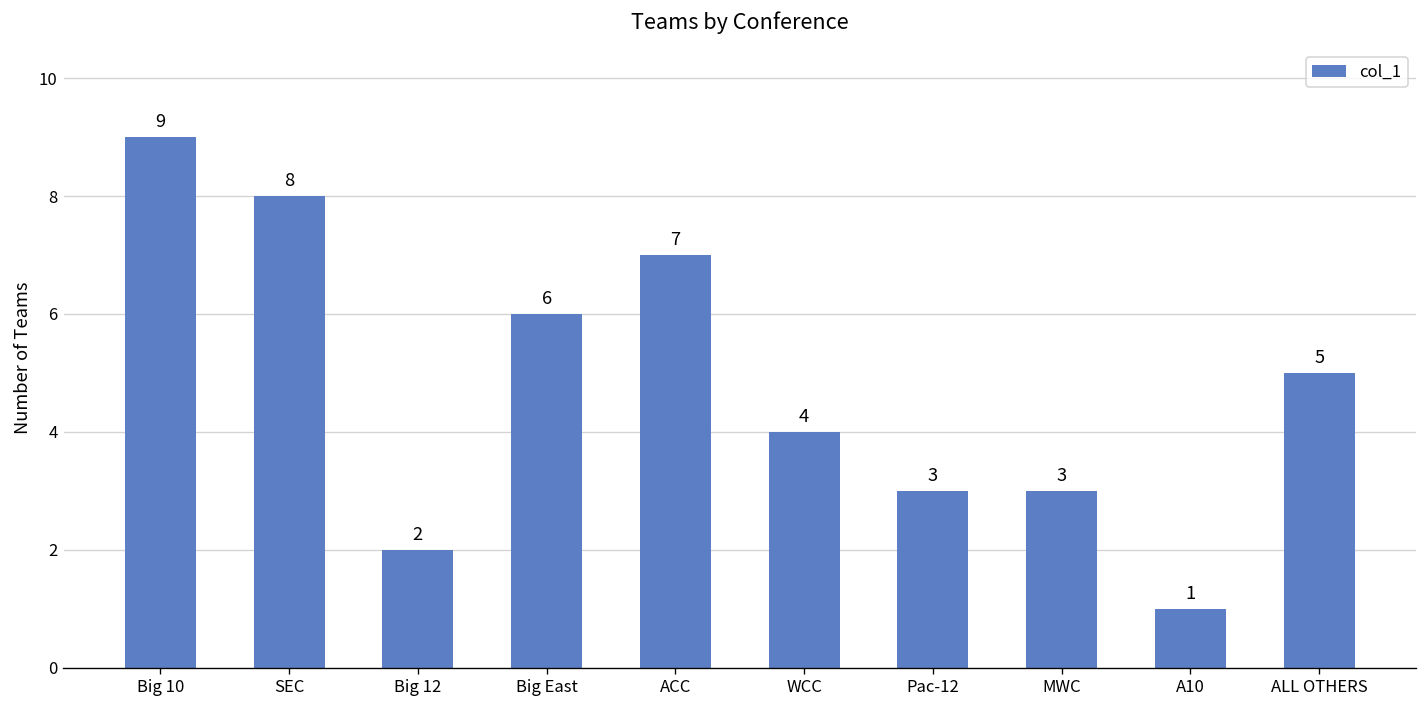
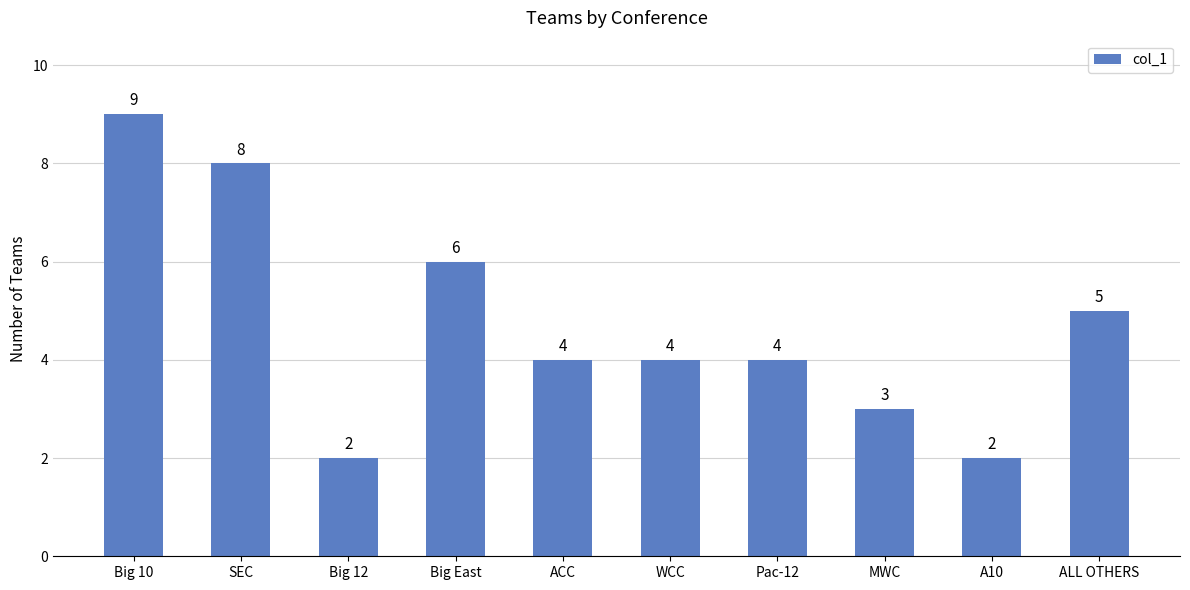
  {
    "Big 10": 9,
    "SEC": 8,
    "Big 12": 2,
    "Big East": 6,
-   "ACC": 7,
+   "ACC": 4,
    "WCC": 4,
-   "Pac-12": 3,
+   "Pac-12": 4,
    "MWC": 3,
-   "A10": 1,
+   "A10": 2,
    "ALL OTHERS": 5
  }
